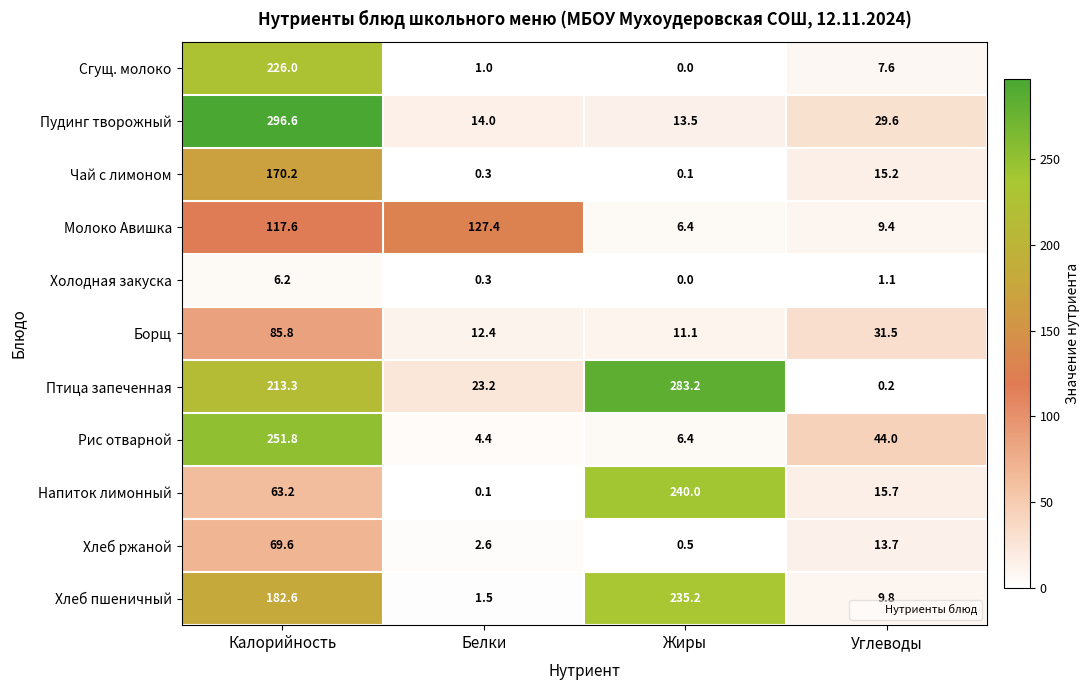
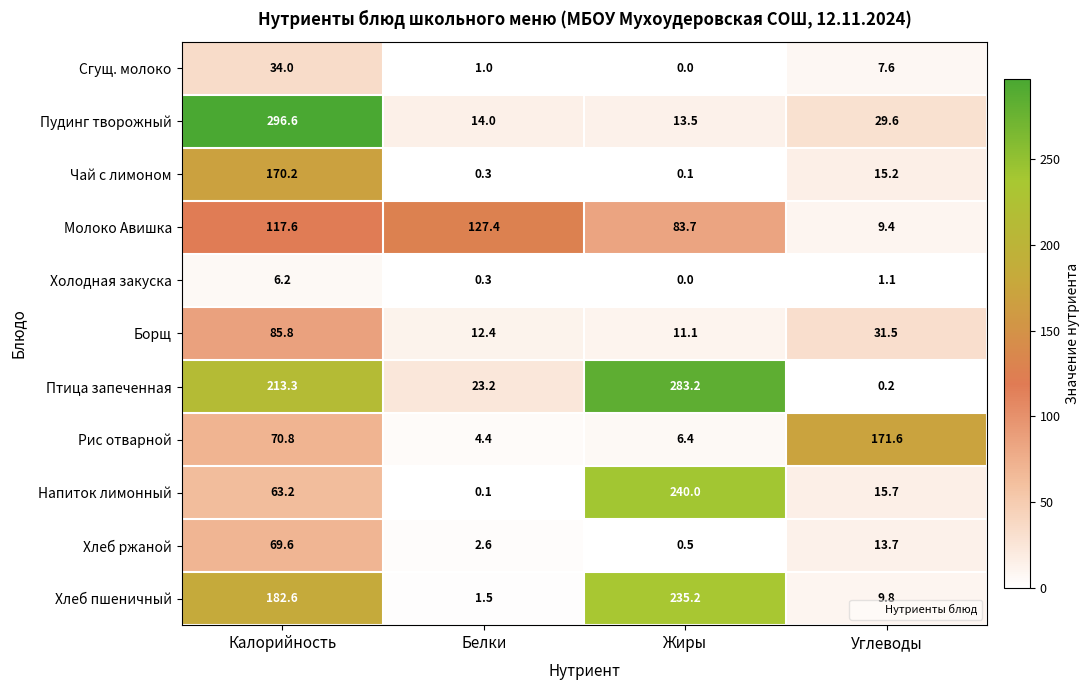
  {
    "Сгущ. молоко": {
-     "Калорийность": 226.0,
+     "Калорийность": 34.0,
      "Белки": 1.0,
      "Жиры": 0.0,
      "Углеводы": 7.6
    },
    "Пудинг творожный": {
      "Калорийность": 296.6,
      "Белки": 14.0,
      "Жиры": 13.5,
      "Углеводы": 29.6
    },
    "Чай с лимоном": {
      "Калорийность": 170.2,
      "Белки": 0.3,
      "Жиры": 0.1,
      "Углеводы": 15.2
    },
    "Молоко Авишка": {
      "Калорийность": 117.6,
      "Белки": 127.4,
-     "Жиры": 6.4,
+     "Жиры": 83.7,
      "Углеводы": 9.4
    },
    "Холодная закуска": {
      "Калорийность": 6.2,
      "Белки": 0.3,
      "Жиры": 0.0,
      "Углеводы": 1.1
    },
    "Борщ": {
      "Калорийность": 85.8,
      "Белки": 12.4,
      "Жиры": 11.1,
      "Углеводы": 31.5
    },
    "Птица запеченная": {
      "Калорийность": 213.3,
      "Белки": 23.2,
      "Жиры": 283.2,
      "Углеводы": 0.2
    },
    "Рис отварной": {
-     "Калорийность": 251.8,
+     "Калорийность": 70.8,
      "Белки": 4.4,
      "Жиры": 6.4,
-     "Углеводы": 44.0
+     "Углеводы": 171.6
    },
    "Напиток лимонный": {
      "Калорийность": 63.2,
      "Белки": 0.1,
      "Жиры": 240.0,
      "Углеводы": 15.7
    },
    "Хлеб ржаной": {
      "Калорийность": 69.6,
      "Белки": 2.6,
      "Жиры": 0.5,
      "Углеводы": 13.7
    },
    "Хлеб пшеничный": {
      "Калорийность": 182.6,
      "Белки": 1.5,
      "Жиры": 235.2
    }
  }
